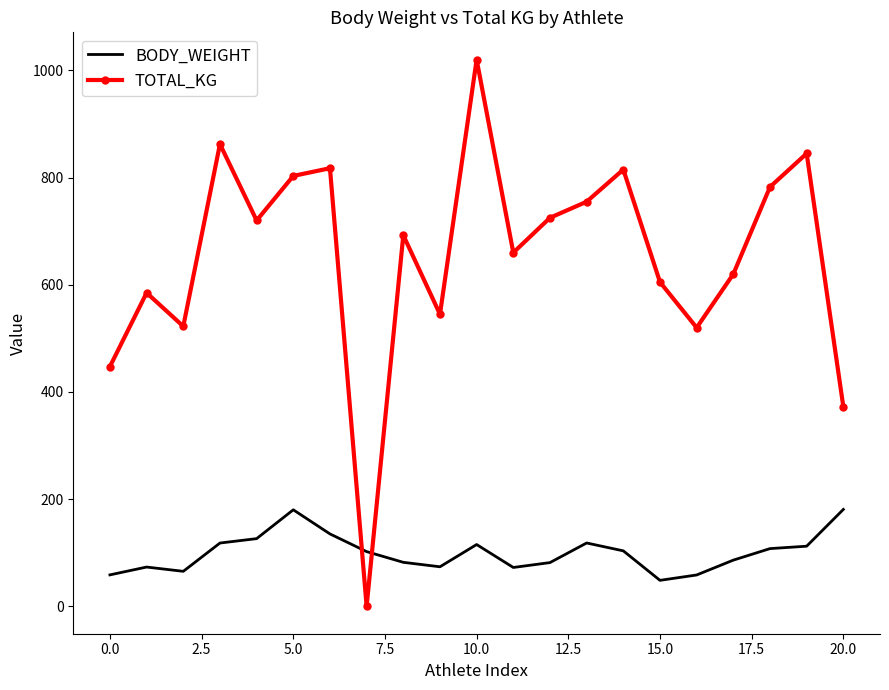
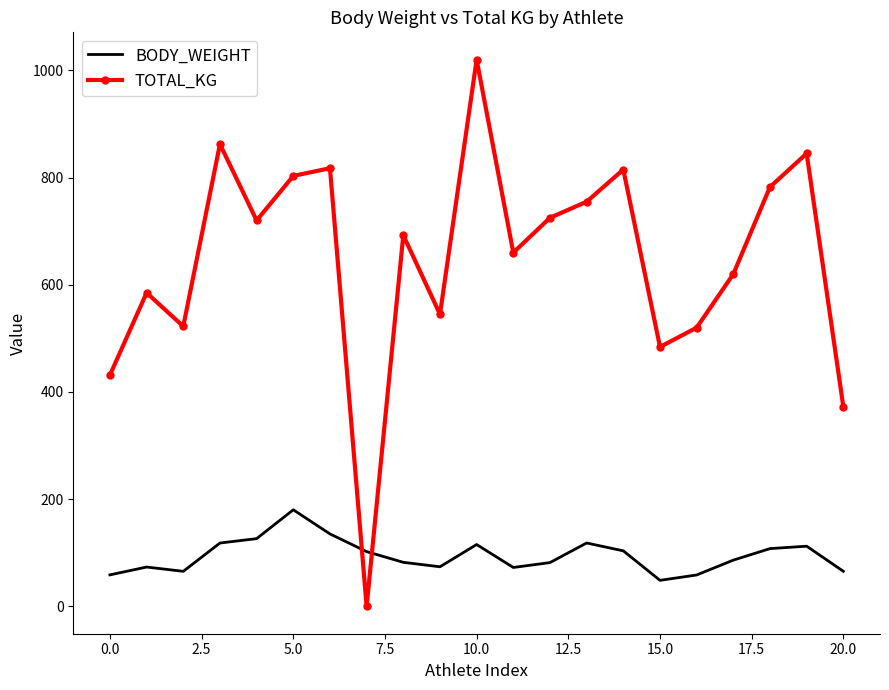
  {
    "BODY_WEIGHT": {
      "0.0": 60,
      "5.0": 180,
      "10.0": 120,
      "15.0": 50,
-     "20.0": 180
+     "20.0": 70
    },
    "TOTAL_KG": {
-     "0.0": 450,
+     "0.0": 430,
      "5.0": 800,
      "10.0": 1020,
-     "15.0": 610,
+     "15.0": 480,
      "20.0": 370
    }
  }
